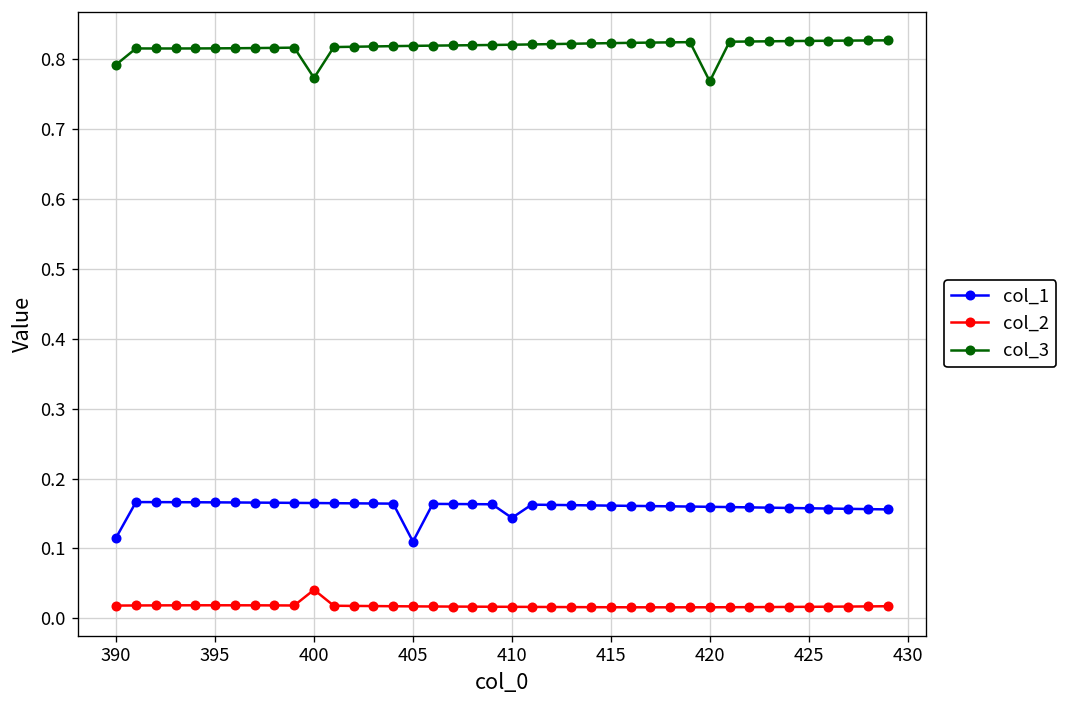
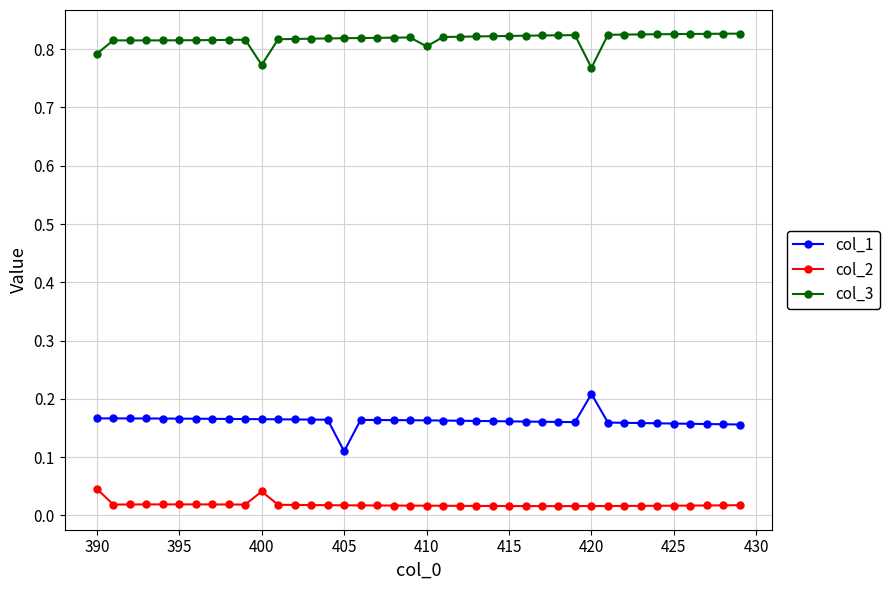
  {
    "col_1": {
-     "390": 0.12,
+     "390": 0.17,
      "395": 0.17,
      "400": 0.16,
      "405": 0.11,
-     "410": 0.14,
+     "410": 0.16,
      "415": 0.16,
-     "420": 0.16,
+     "420": 0.21,
      "425": 0.16
    },
    "col_2": {
-     "390": 0.02,
+     "390": 0.05,
      "395": 0.02,
      "400": 0.04,
      "405": 0.02,
      "410": 0.02,
      "415": 0.02,
      "420": 0.02,
      "425": 0.02
    },
    "col_3": {
      "390": 0.79,
      "395": 0.82,
      "400": 0.77,
      "405": 0.82,
-     "410": 0.82,
+     "410": 0.80,
      "415": 0.82,
      "420": 0.77,
      "425": 0.83
    }
  }
